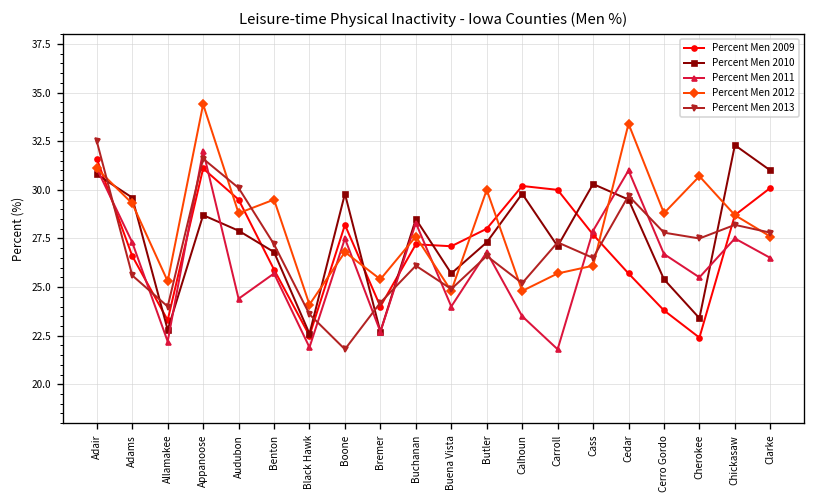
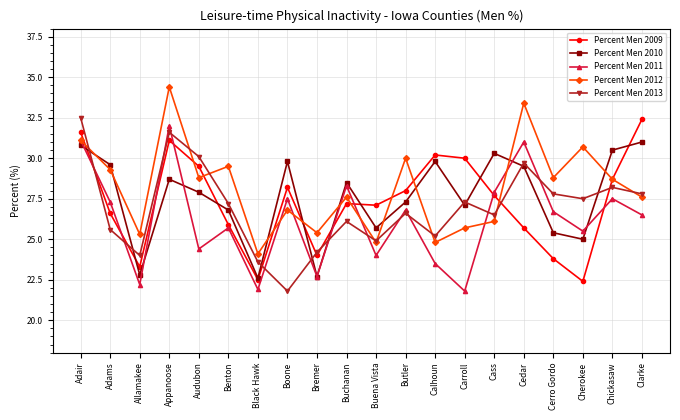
  {
    "Percent Men 2009": {
      "Adair": 31.6,
      "Adams": 26.6,
      "Allamakee": 23.3,
      "Appanoose": 31.1,
      "Audubon": 29.5,
      "Benton": 25.9,
      "Boone": 28.2,
      "Bremer": 24.0,
      "Buchanan": 27.2,
      "Buena Vista": 27.1,
      "Butler": 28.0,
      "Calhoun": 30.2,
      "Carroll": 30.0,
      "Cass": 27.7,
      "Cedar": 25.7,
      "Cerro Gordo": 23.8,
      "Cherokee": 22.4,
-     "Clarke": 30.1
+     "Clarke": 32.4
    },
    "Percent Men 2010": {
      "Adair": 30.8,
      "Adams": 29.6,
      "Allamakee": 22.8,
      "Appanoose": 28.7,
      "Audubon": 27.9,
      "Benton": 26.8,
      "Boone": 29.8,
      "Buchanan": 28.5,
      "Buena Vista": 25.7,
      "Butler": 27.3,
      "Calhoun": 29.8,
      "Carroll": 27.1,
      "Cass": 30.3,
      "Cedar": 29.5,
      "Cerro Gordo": 25.4,
-     "Cherokee": 23.4,
-     "Chickasaw": 32.3,
+     "Cherokee": 25.0,
+     "Chickasaw": 30.5,
      "Clarke": 31.0
    },
    "Percent Men 2012": {
      "Adams": 29.3,
      "Allamakee": 25.3,
      "Appanoose": 34.4,
      "Audubon": 28.8,
      "Benton": 29.5,
      "Black Hawk": 24.1,
      "Boone": 26.8,
      "Bremer": 25.4,
      "Buchanan": 27.6,
      "Butler": 30.0,
      "Calhoun": 24.8,
      "Carroll": 25.7,
      "Cass": 26.1,
      "Cedar": 33.4,
      "Cerro Gordo": 28.8,
      "Cherokee": 30.7,
      "Clarke": 27.6
    }
  }
